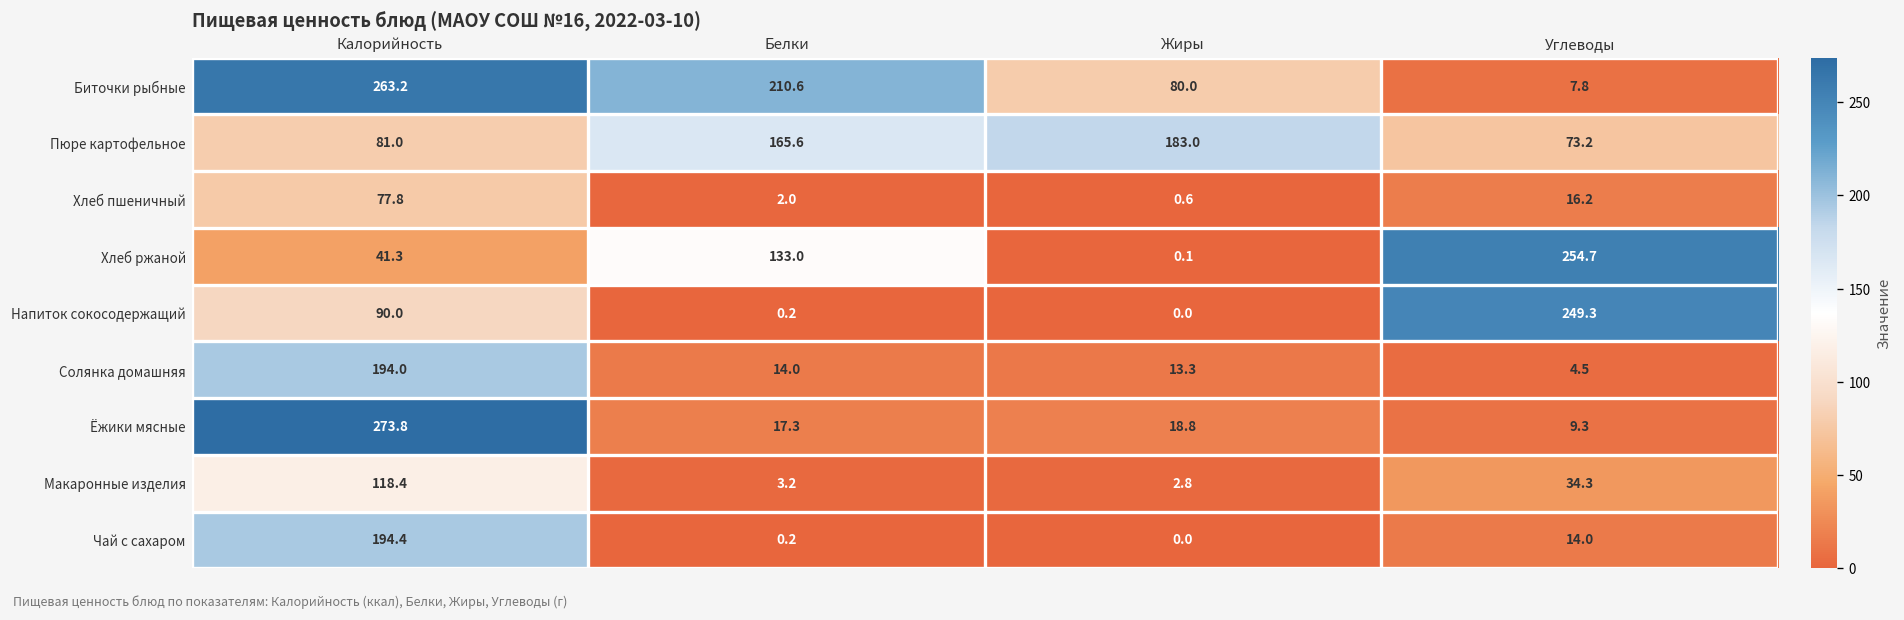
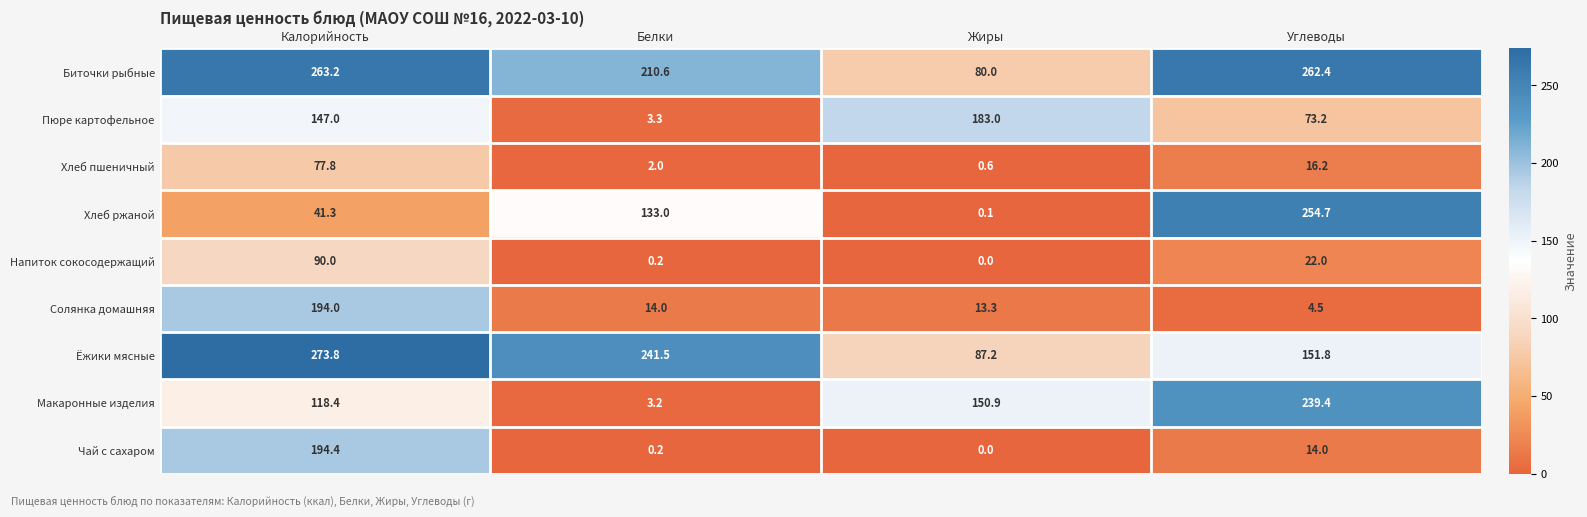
  {
    "Биточки рыбные": {
      "Калорийность": 263.2,
      "Белки": 210.6,
      "Жиры": 80.0,
-     "Углеводы": 7.8
+     "Углеводы": 262.4
    },
    "Пюре картофельное": {
-     "Калорийность": 81.0,
-     "Белки": 165.6,
+     "Калорийность": 147.0,
+     "Белки": 3.3,
      "Жиры": 183.0,
      "Углеводы": 73.2
    },
    "Хлеб пшеничный": {
      "Калорийность": 77.8,
      "Белки": 2.0,
      "Жиры": 0.6,
      "Углеводы": 16.2
    },
    "Хлеб ржаной": {
      "Калорийность": 41.3,
      "Белки": 133.0,
      "Жиры": 0.1,
      "Углеводы": 254.7
    },
    "Напиток сокосодержащий": {
      "Калорийность": 90.0,
      "Белки": 0.2,
      "Жиры": 0.0,
-     "Углеводы": 249.3
+     "Углеводы": 22.0
    },
    "Солянка домашняя": {
      "Калорийность": 194.0,
      "Белки": 14.0,
      "Жиры": 13.3,
      "Углеводы": 4.5
    },
    "Ёжики мясные": {
      "Калорийность": 273.8,
-     "Белки": 17.3,
-     "Жиры": 18.8,
-     "Углеводы": 9.3
+     "Белки": 241.5,
+     "Жиры": 87.2,
+     "Углеводы": 151.8
    },
    "Макаронные изделия": {
      "Калорийность": 118.4,
      "Белки": 3.2,
-     "Жиры": 2.8,
-     "Углеводы": 34.3
+     "Жиры": 150.9,
+     "Углеводы": 239.4
    },
    "Чай с сахаром": {
      "Калорийность": 194.4,
      "Белки": 0.2,
      "Жиры": 0.0,
      "Углеводы": 14.0
    }
  }
